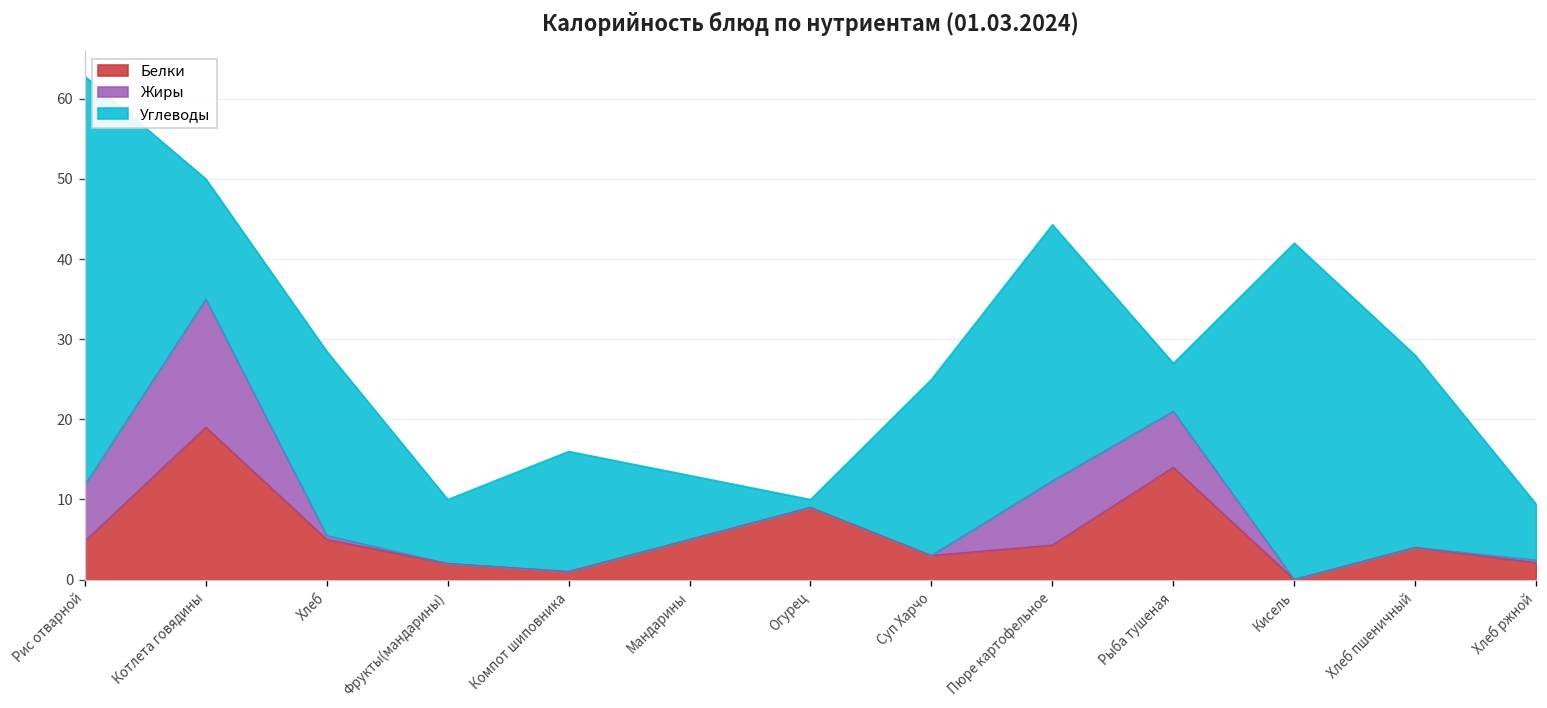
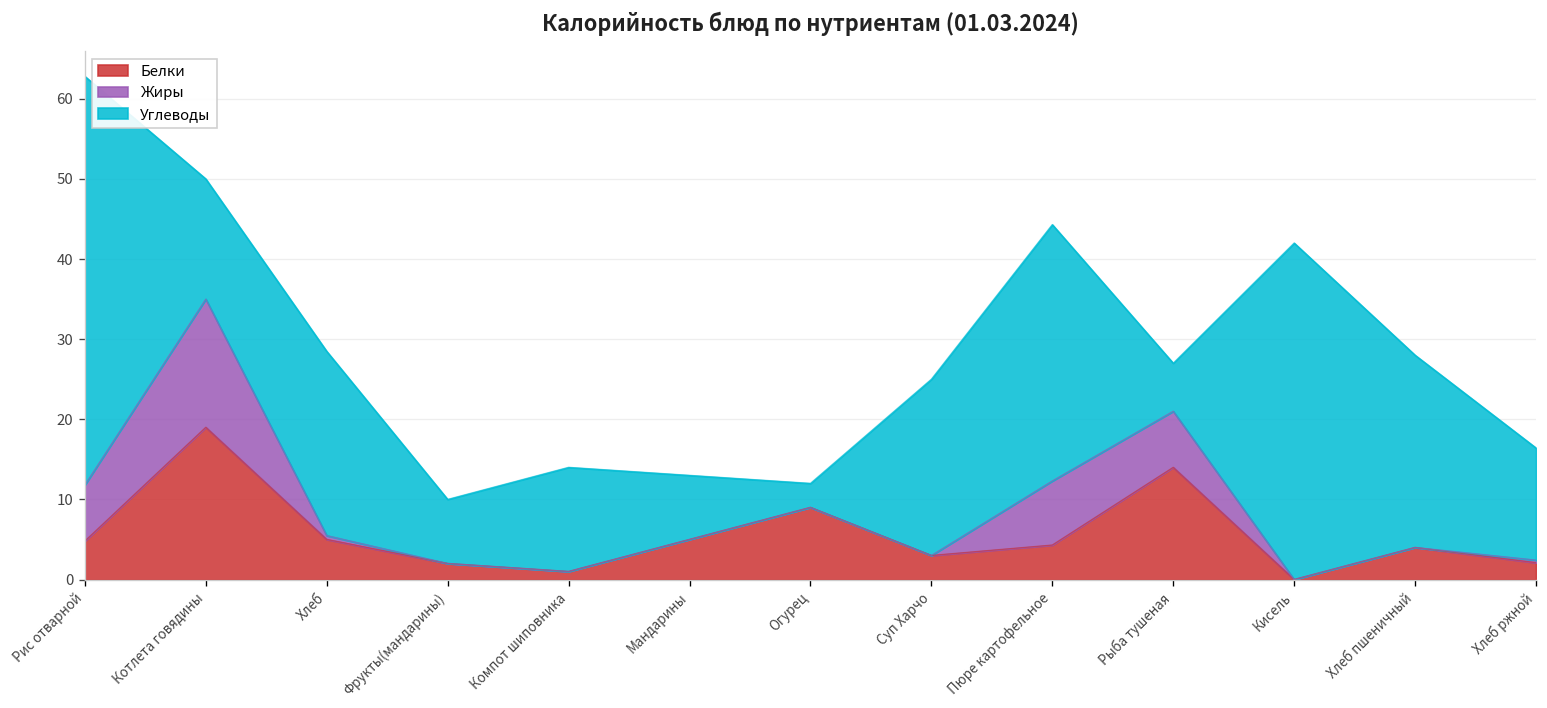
  {
    "Белки": {
      "Рис отварной": 5,
      "Котлета говядины": 19,
      "Хлеб": 5,
      "Пюре картофельное": 4,
      "Рыба тушеная": 14
    },
    "Жиры": {
      "Рис отварной": 7,
      "Котлета говядины": 16,
      "Хлеб": 0,
      "Пюре картофельное": 8,
      "Рыба тушеная": 7
    },
    "Углеводы": {
      "Рис отварной": 51,
      "Котлета говядины": 15,
      "Хлеб": 23,
      "Фрукты(мандарины)": 8,
-     "Компот шиповника": 15,
+     "Компот шиповника": 13,
      "Мандарины": 8,
-     "Огурец": 1,
+     "Огурец": 3,
      "Суп Харчо": 22,
      "Пюре картофельное": 32,
      "Рыба тушеная": 6,
      "Кисель": 42,
      "Хлеб пшеничный": 24,
-     "Хлеб ржной": 7
+     "Хлеб ржной": 14
    }
  }
